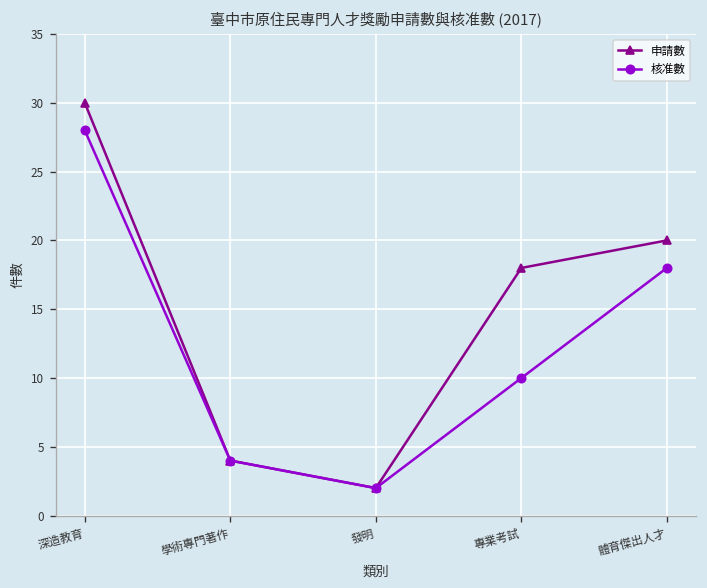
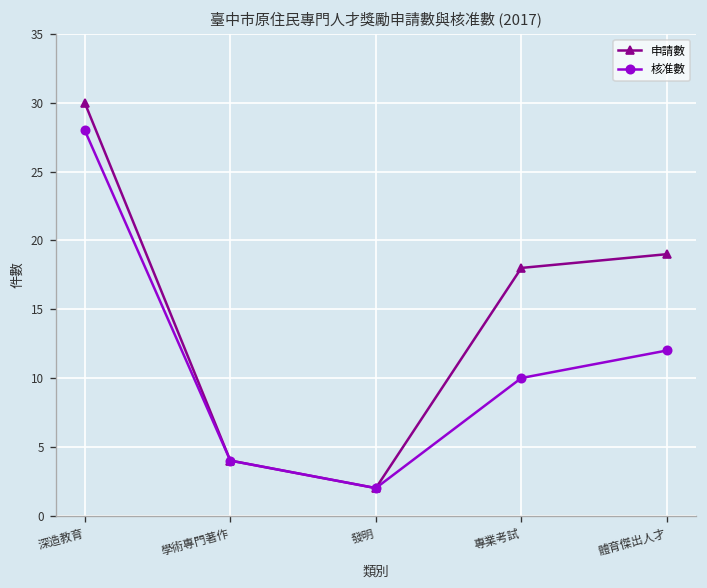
  {
    "申請數": {
      "深造教育": 30,
      "專業考試": 18,
-     "體育傑出人才": 20
+     "體育傑出人才": 19
    },
    "核准數": {
      "深造教育": 28,
      "專業考試": 10,
-     "體育傑出人才": 18
+     "體育傑出人才": 12
    }
  }
